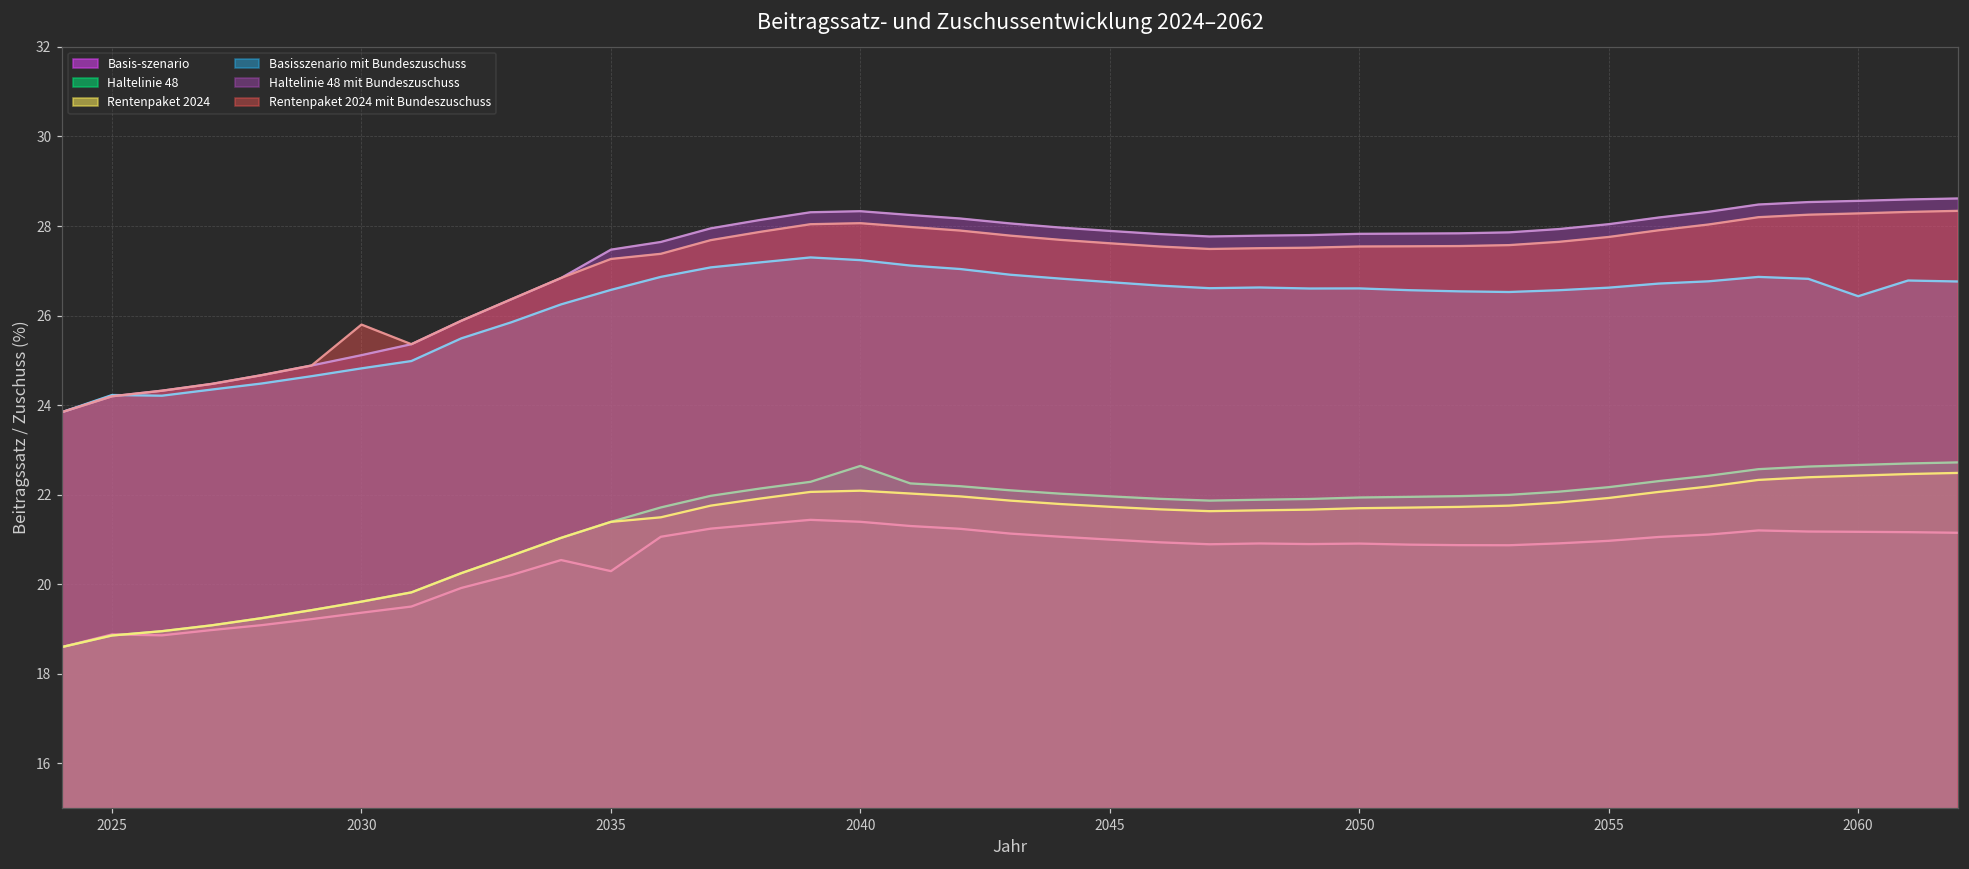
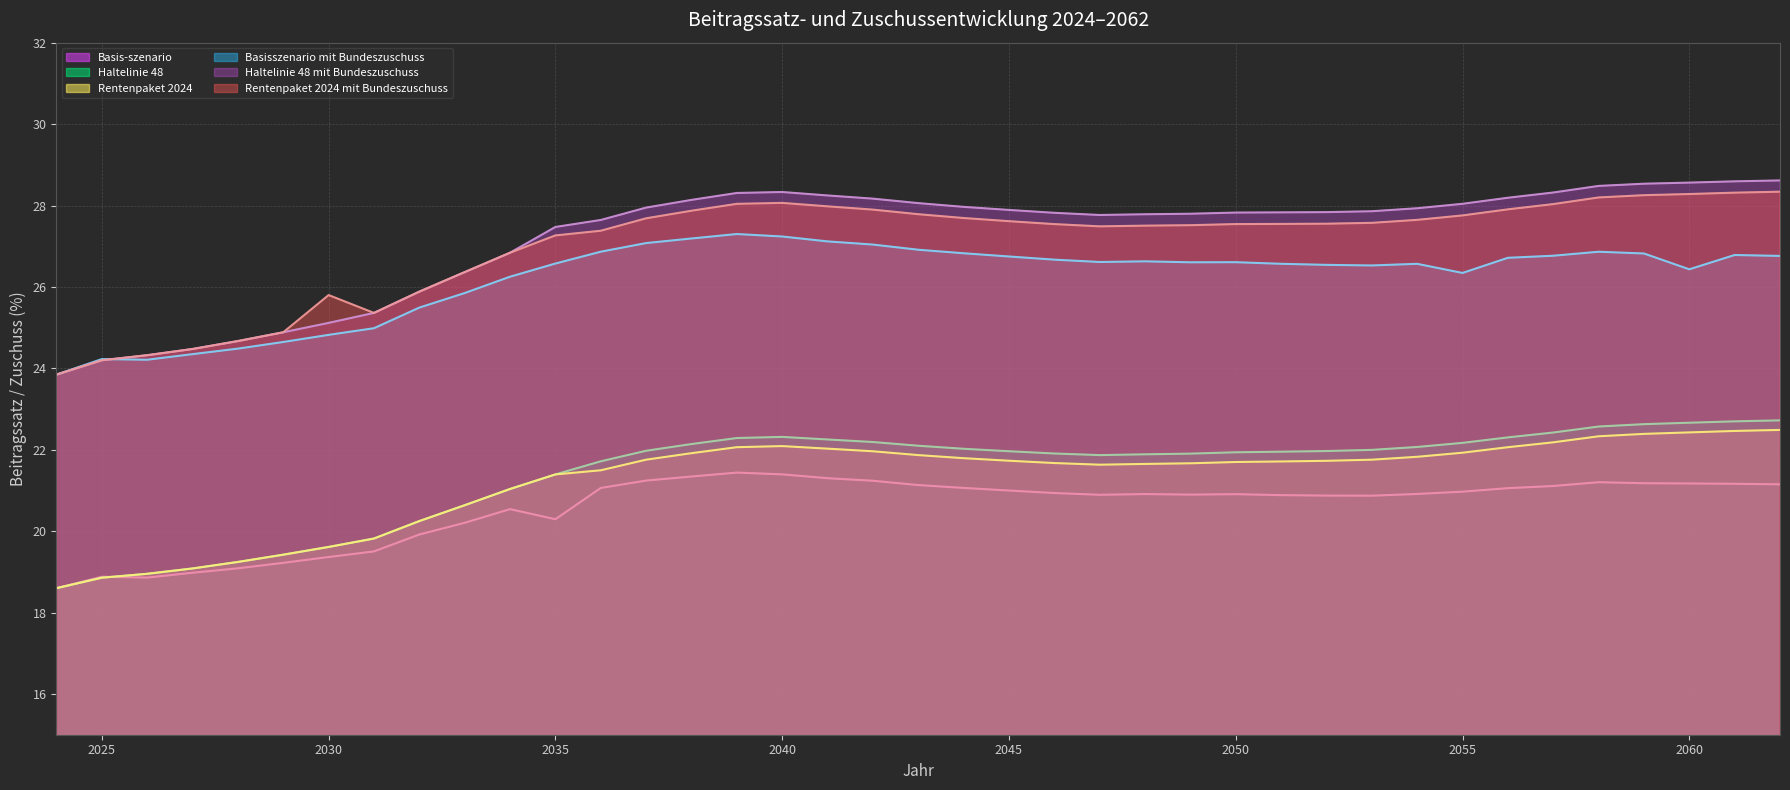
  {
    "Basis-szenario": {
      "2030": 19.4,
      "2035": 20.3,
      "2040": 21.4,
      "2045": 21.0,
      "2050": 20.9,
      "2055": 21.0,
      "2060": 21.2
    },
    "Haltelinie 48": {
-     "2040": 22.6,
+     "2040": 22.3,
      "2045": 22.0,
      "2050": 21.9,
      "2055": 22.2,
      "2060": 22.7
    },
    "Rentenpaket 2024": {
      "2040": 22.1,
      "2045": 21.7,
      "2050": 21.7,
      "2055": 21.9,
      "2060": 22.4
    },
    "Basisszenario mit Bundeszuschuss": {
      "2030": 24.8,
      "2035": 26.6,
      "2040": 27.2,
      "2045": 26.7,
      "2050": 26.6,
-     "2055": 26.6,
+     "2055": 26.3,
      "2060": 26.4
    },
    "Haltelinie 48 mit Bundeszuschuss": {
      "2030": 25.1,
      "2035": 27.5,
      "2040": 28.3,
      "2045": 27.9,
      "2050": 27.8,
      "2055": 28.0,
      "2060": 28.6
    },
    "Rentenpaket 2024 mit Bundeszuschuss": {
      "2030": 25.8,
      "2035": 27.3,
      "2040": 28.1,
      "2045": 27.6,
      "2050": 27.5,
      "2055": 27.8,
      "2060": 28.3
    }
  }
